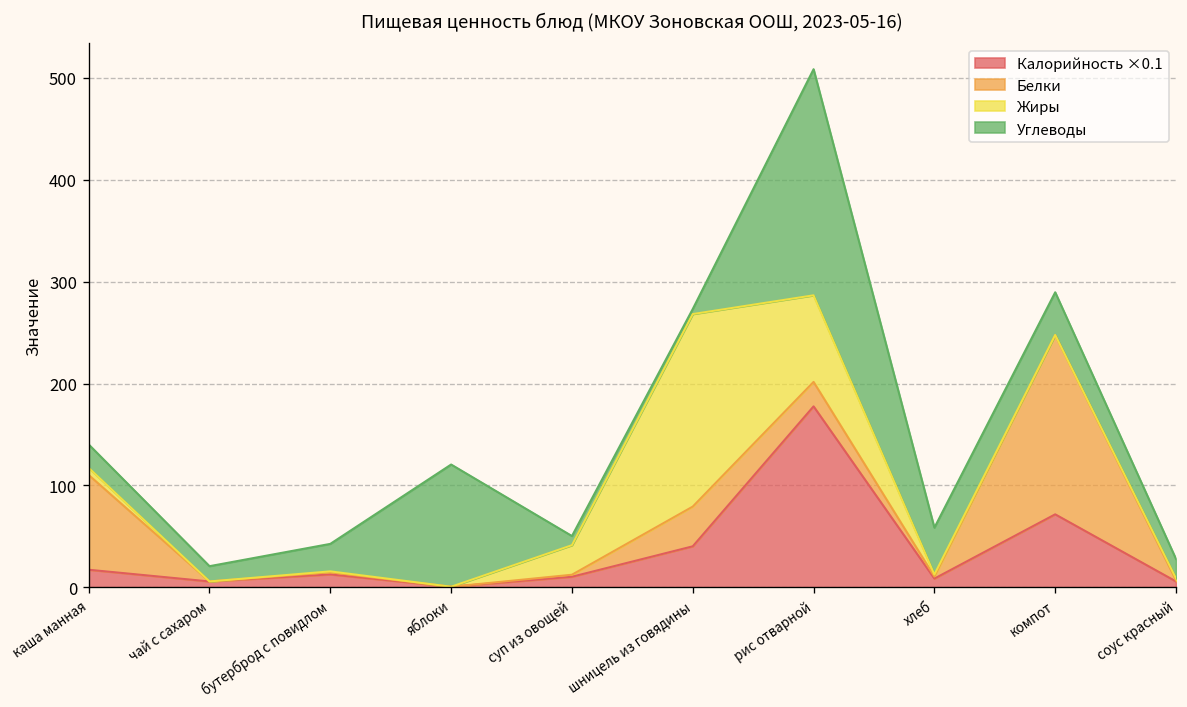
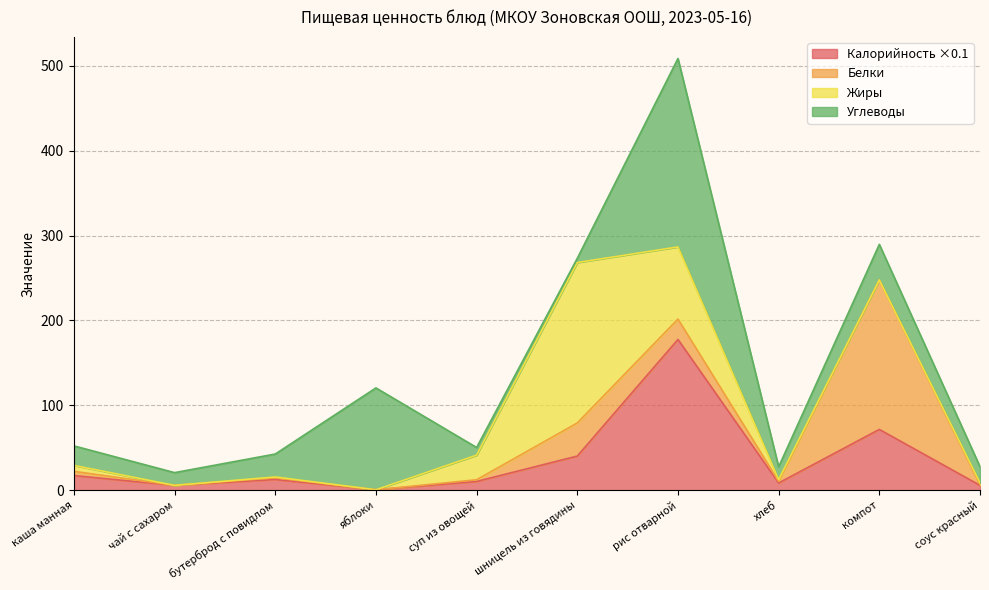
  {
    "Калорийность ×0.1": {
      "каша манная": 20,
      "шницель из говядины": 40,
      "рис отварной": 180,
      "компот": 70
    },
    "Белки": {
-     "каша манная": 90,
+     "каша манная": 10,
      "шницель из говядины": 40,
      "рис отварной": 20
    },
    "Жиры": {
      "каша манная": 10,
      "суп из овощей": 30,
      "шницель из говядины": 190,
      "рис отварной": 90
    },
    "Углеводы": {
      "каша манная": 20,
      "чай с сахаром": 20,
      "бутерброд с повидлом": 30,
      "яблоки": 120,
      "суп из овощей": 10,
      "шницель из говядины": 10,
      "рис отварной": 220,
-     "хлеб": 50,
+     "хлеб": 20,
      "компот": 40,
      "соус красный": 20
    }
  }
